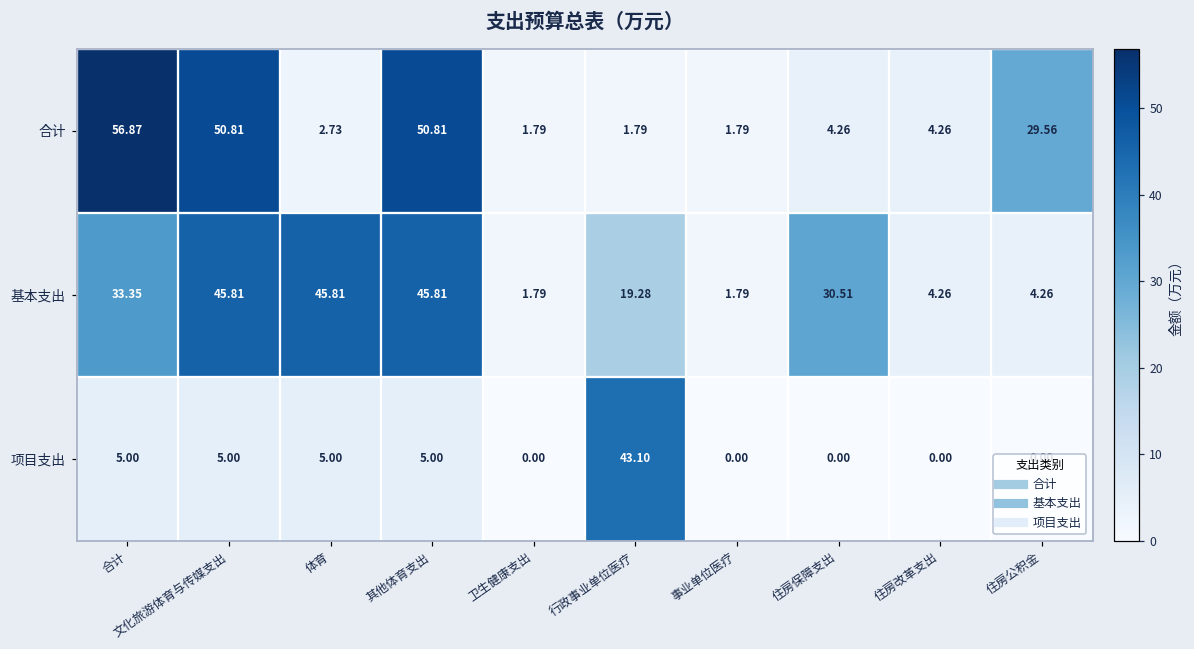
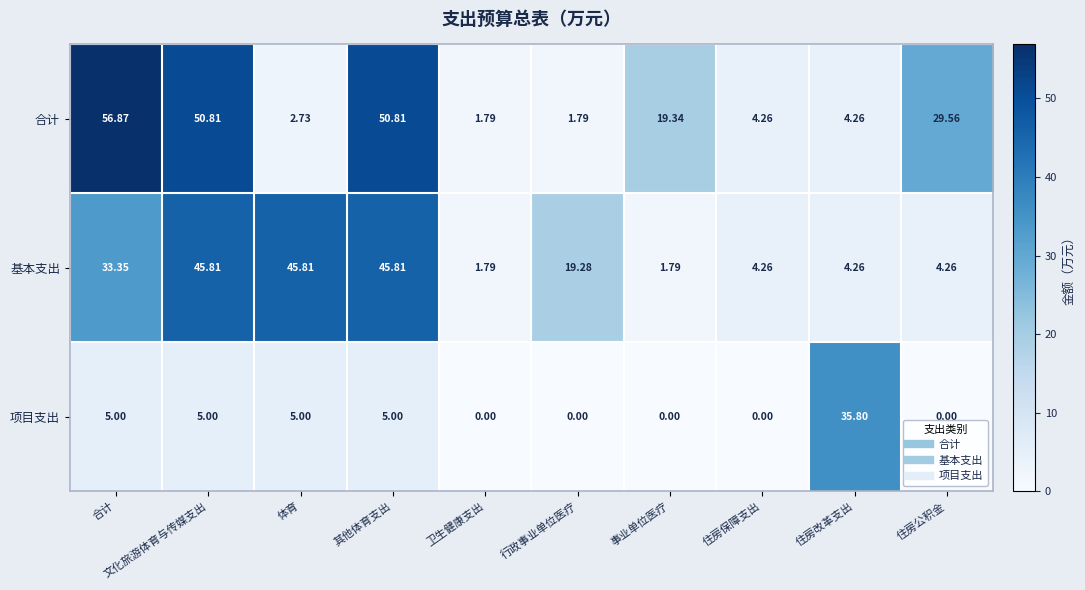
  {
    "合计": {
      "合计": 56.87,
      "文化旅游体育与传媒支出": 50.81,
      "体育": 2.73,
      "其他体育支出": 50.81,
      "卫生健康支出": 1.79,
      "行政事业单位医疗": 1.79,
-     "事业单位医疗": 1.79,
+     "事业单位医疗": 19.34,
      "住房保障支出": 4.26,
      "住房改革支出": 4.26,
      "住房公积金": 29.56
    },
    "基本支出": {
      "合计": 33.35,
      "文化旅游体育与传媒支出": 45.81,
      "体育": 45.81,
      "其他体育支出": 45.81,
      "卫生健康支出": 1.79,
      "行政事业单位医疗": 19.28,
      "事业单位医疗": 1.79,
-     "住房保障支出": 30.51,
+     "住房保障支出": 4.26,
      "住房改革支出": 4.26,
      "住房公积金": 4.26
    },
    "项目支出": {
      "合计": 5.00,
      "文化旅游体育与传媒支出": 5.00,
      "体育": 5.00,
      "其他体育支出": 5.00,
      "卫生健康支出": 0.00,
-     "行政事业单位医疗": 43.10,
+     "行政事业单位医疗": 0.00,
      "事业单位医疗": 0.00,
      "住房保障支出": 0.00,
-     "住房改革支出": 0.00
+     "住房改革支出": 35.80
    }
  }
